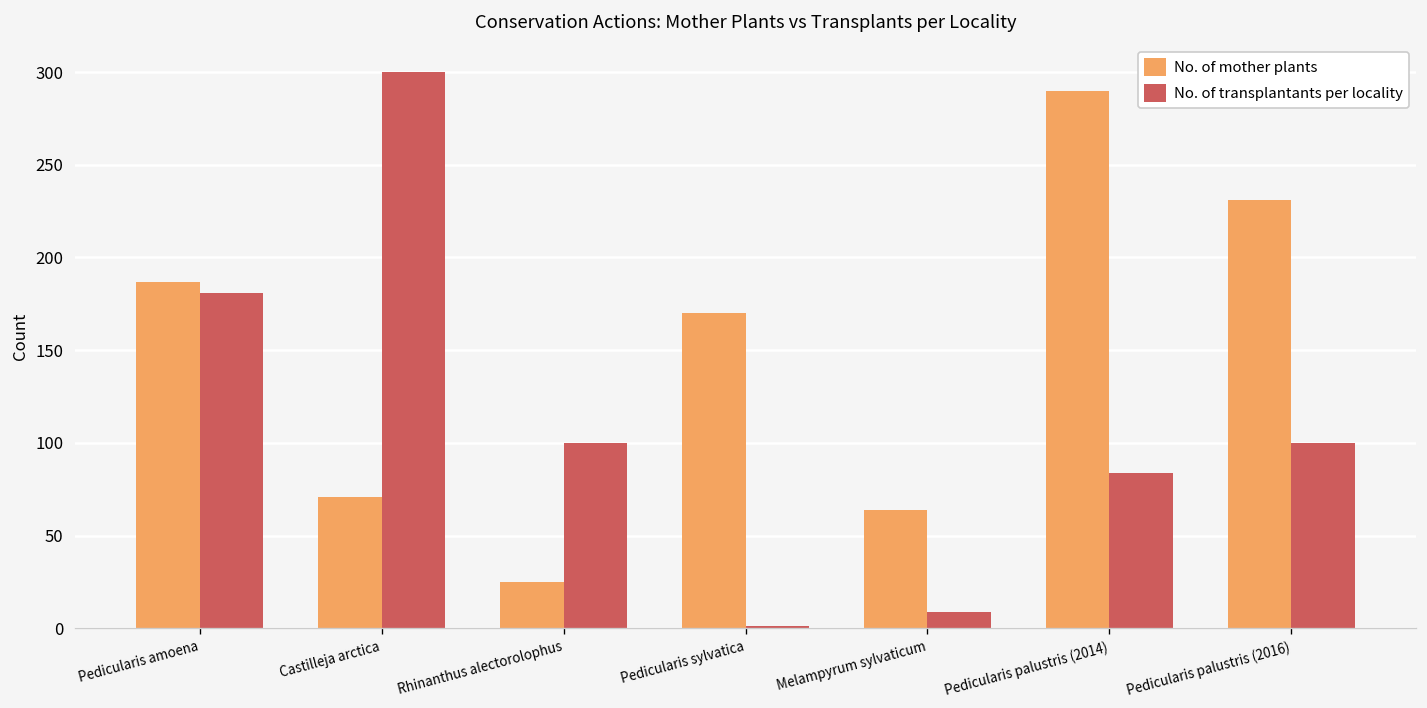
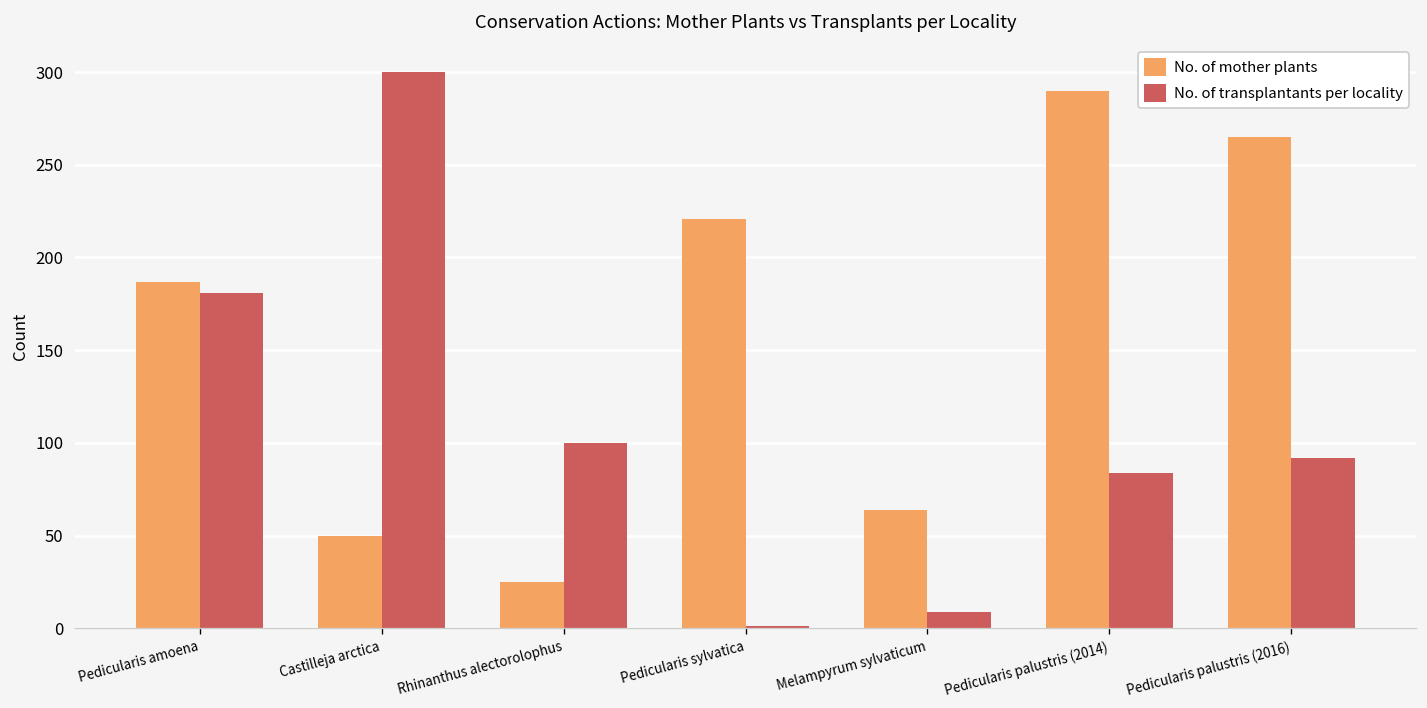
  {
    "No. of mother plants": {
      "Pedicularis amoena": 187,
-     "Castilleja arctica": 71,
+     "Castilleja arctica": 50,
      "Rhinanthus alectorolophus": 25,
-     "Pedicularis sylvatica": 170,
+     "Pedicularis sylvatica": 221,
      "Melampyrum sylvaticum": 64,
      "Pedicularis palustris (2014)": 290,
-     "Pedicularis palustris (2016)": 231
+     "Pedicularis palustris (2016)": 265
    },
    "No. of transplantants per locality": {
      "Pedicularis amoena": 181,
      "Castilleja arctica": 300,
      "Rhinanthus alectorolophus": 100,
      "Melampyrum sylvaticum": 9,
      "Pedicularis palustris (2014)": 84,
-     "Pedicularis palustris (2016)": 100
+     "Pedicularis palustris (2016)": 92
    }
  }
